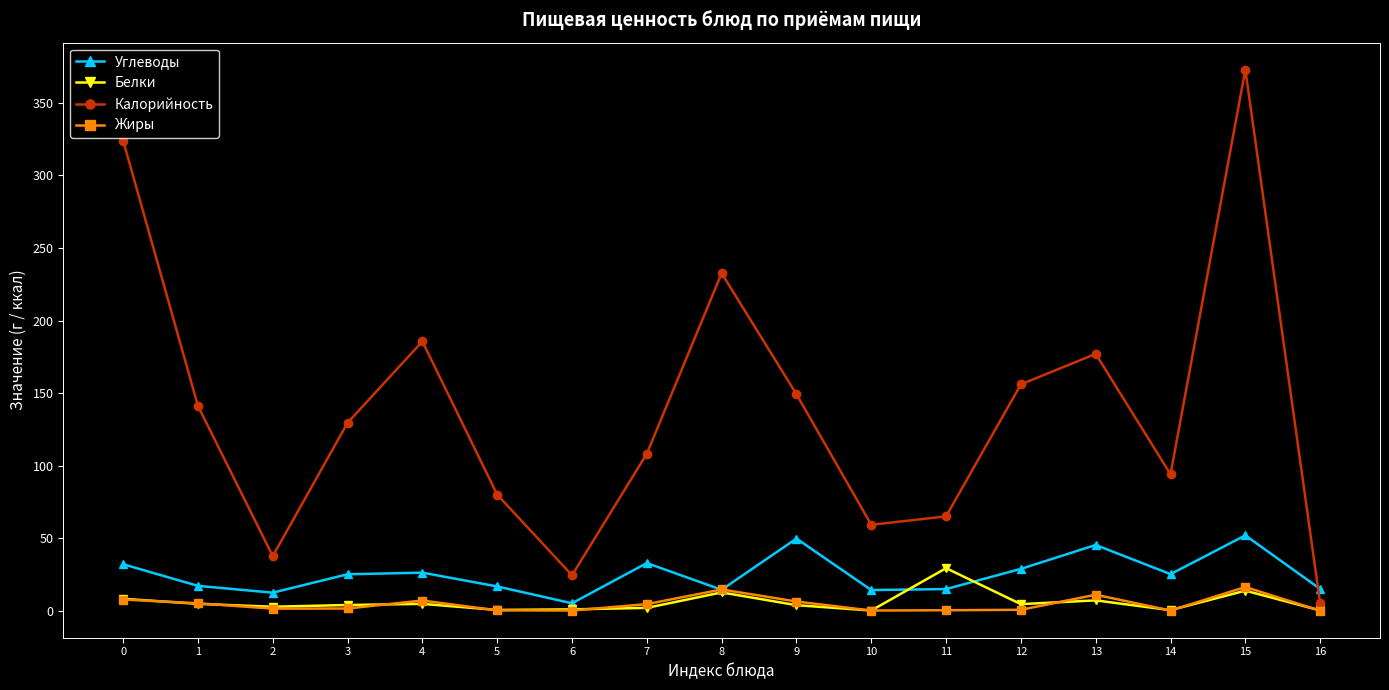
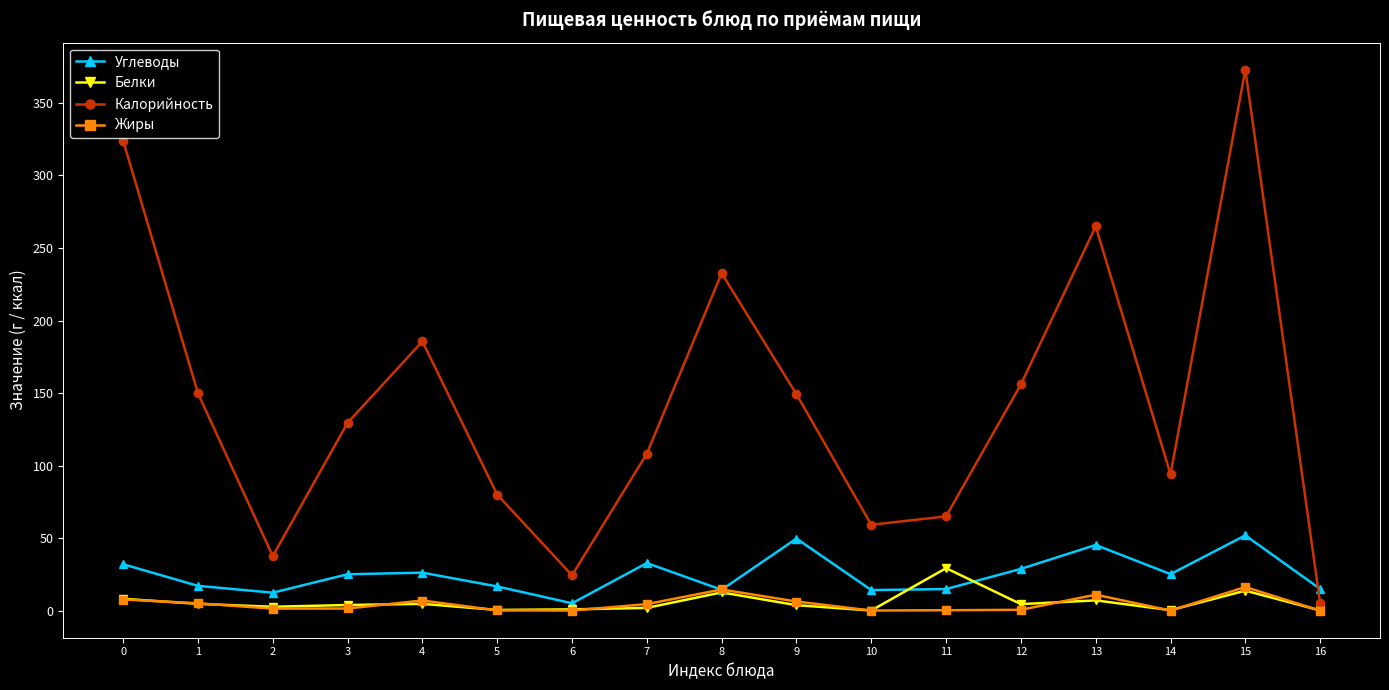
  {
    "Углеводы": {
      "0": 32,
      "1": 17,
      "2": 12,
      "3": 25,
      "4": 26,
      "5": 17,
      "6": 5,
      "7": 33,
      "9": 50,
      "10": 14,
      "11": 15,
      "12": 29,
      "13": 45,
      "14": 25,
      "15": 52,
      "16": 15
    },
    "Белки": {
      "3": 4,
      "4": 5,
      "7": 2,
      "8": 13,
      "9": 4,
      "11": 29,
      "12": 5,
      "13": 7,
      "15": 14
    },
    "Калорийность": {
      "0": 324,
-     "1": 141,
+     "1": 150,
      "2": 38,
      "3": 130,
      "4": 186,
      "5": 80,
      "6": 24,
      "7": 108,
      "8": 233,
      "9": 149,
      "10": 59,
      "11": 65,
      "12": 156,
-     "13": 177,
+     "13": 265,
      "14": 94,
      "15": 373,
      "16": 5
    },
    "Жиры": {
      "3": 2,
      "4": 7,
      "7": 5,
      "9": 6,
      "11": 0,
      "12": 1,
      "13": 11,
      "15": 16
    }
  }
